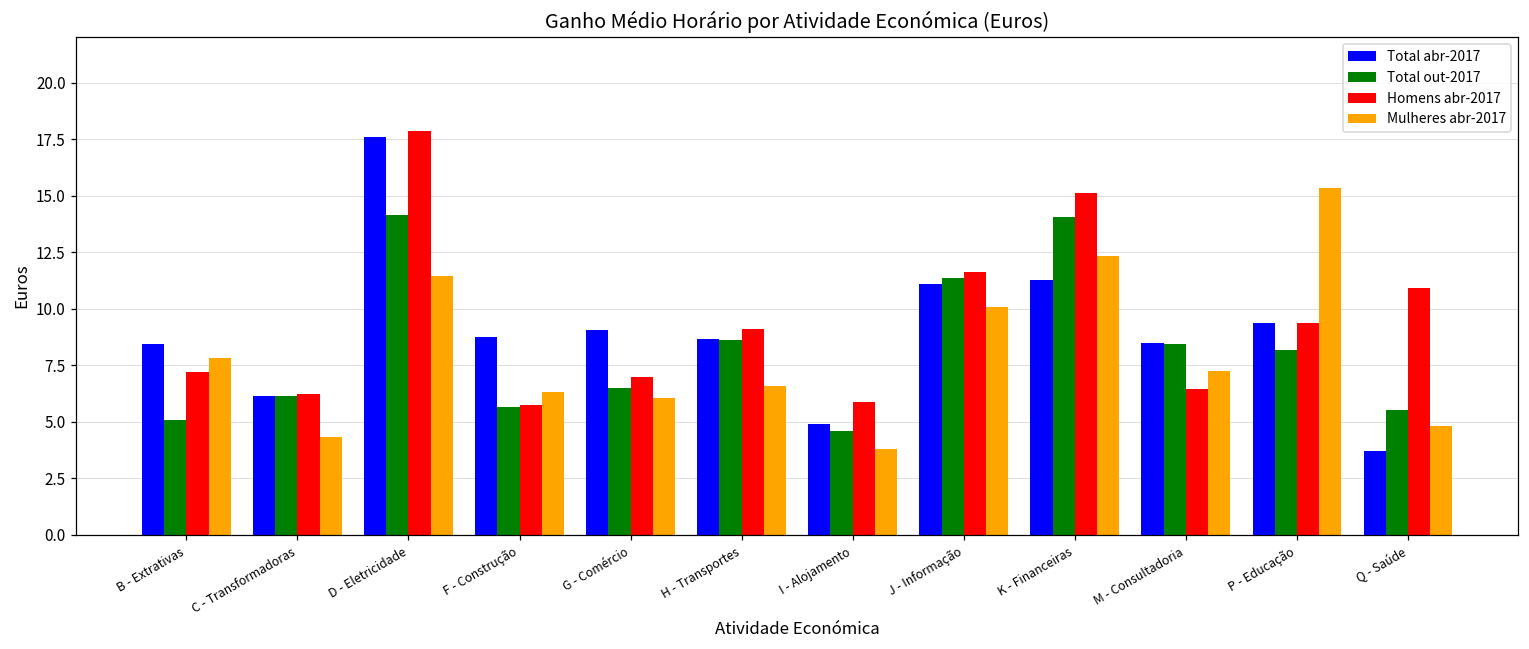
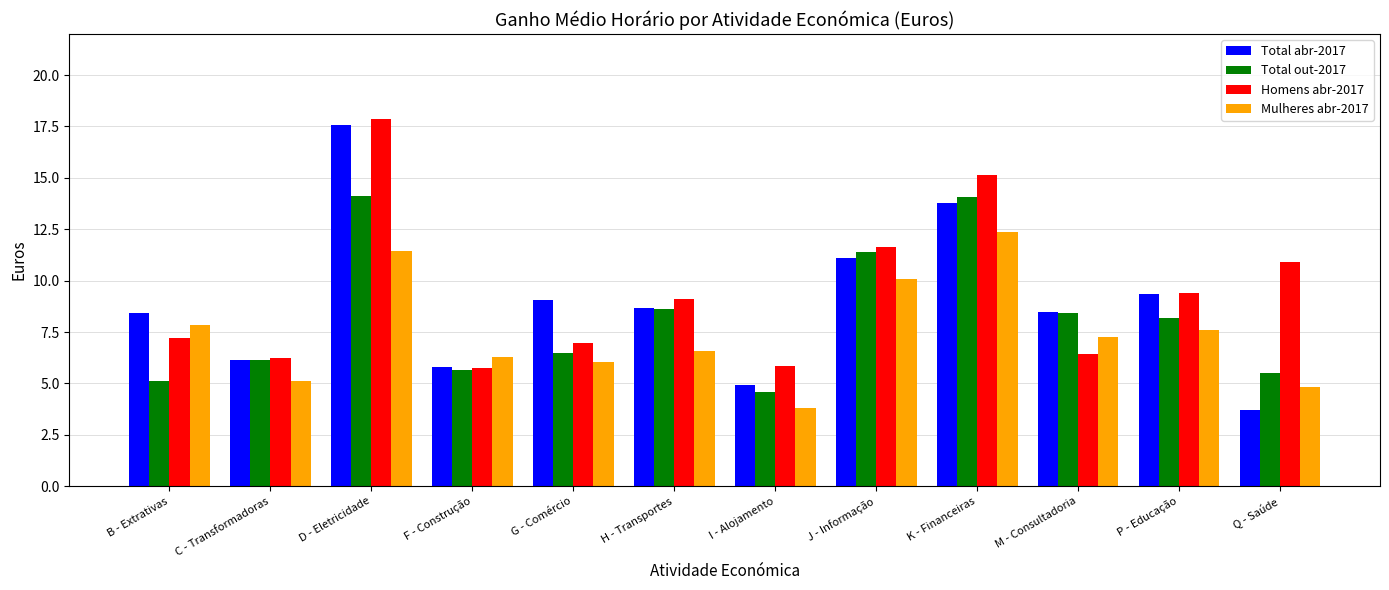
  {
    "Total abr-2017": {
      "B - Extrativas": 8.4,
      "C - Transformadoras": 6.2,
      "D - Eletricidade": 17.6,
-     "F - Construção": 8.7,
+     "F - Construção": 5.8,
      "G - Comércio": 9.1,
      "H - Transportes": 8.7,
      "I - Alojamento": 4.9,
      "J - Informação": 11.1,
-     "K - Financeiras": 11.3,
+     "K - Financeiras": 13.8,
      "M - Consultadoria": 8.5,
      "P - Educação": 9.4,
      "Q - Saúde": 3.7
    },
    "Total out-2017": {
      "B - Extrativas": 5.1,
      "C - Transformadoras": 6.1,
      "D - Eletricidade": 14.1,
      "F - Construção": 5.7,
      "G - Comércio": 6.5,
      "H - Transportes": 8.6,
      "I - Alojamento": 4.6,
      "J - Informação": 11.4,
      "K - Financeiras": 14.1,
      "M - Consultadoria": 8.5,
      "P - Educação": 8.2,
      "Q - Saúde": 5.5
    },
    "Homens abr-2017": {
      "B - Extrativas": 7.2,
      "C - Transformadoras": 6.2,
      "D - Eletricidade": 17.9,
      "F - Construção": 5.8,
      "G - Comércio": 7.0,
      "H - Transportes": 9.1,
      "I - Alojamento": 5.9,
      "J - Informação": 11.6,
      "K - Financeiras": 15.1,
      "M - Consultadoria": 6.4,
      "P - Educação": 9.4,
      "Q - Saúde": 10.9
    },
    "Mulheres abr-2017": {
      "B - Extrativas": 7.8,
-     "C - Transformadoras": 4.3,
+     "C - Transformadoras": 5.1,
      "D - Eletricidade": 11.5,
      "F - Construção": 6.3,
      "G - Comércio": 6.0,
      "H - Transportes": 6.6,
      "I - Alojamento": 3.8,
      "J - Informação": 10.1,
      "K - Financeiras": 12.4,
      "M - Consultadoria": 7.2,
-     "P - Educação": 15.4,
+     "P - Educação": 7.6,
      "Q - Saúde": 4.8
    }
  }
